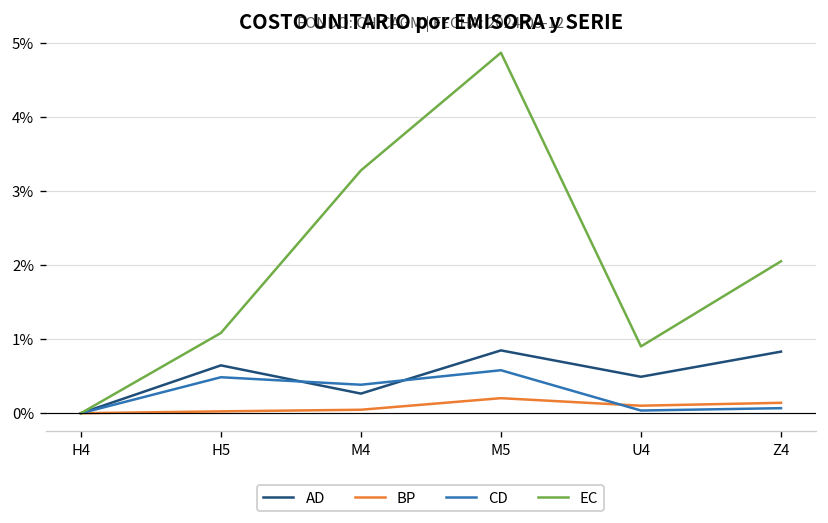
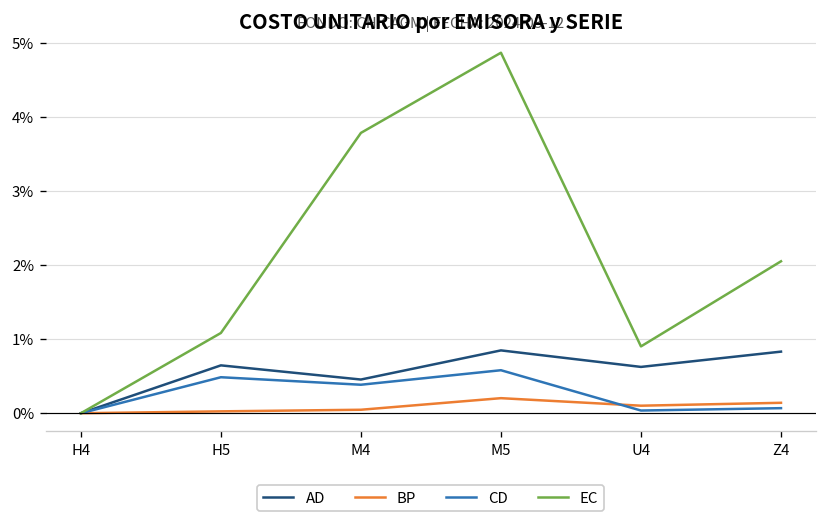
  {
    "AD": {
      "H5": "0.6%",
-     "M4": "0.3%",
+     "M4": "0.5%",
      "M5": "0.8%",
-     "U4": "0.5%",
+     "U4": "0.6%",
      "Z4": "0.8%"
    },
    "BP": {
      "H5": "0.0%",
      "M4": "0.0%",
      "M5": "0.2%",
      "U4": "0.1%",
      "Z4": "0.1%"
    },
    "CD": {
      "H5": "0.5%",
      "M4": "0.4%",
      "M5": "0.6%",
      "U4": "0.0%",
      "Z4": "0.1%"
    },
    "EC": {
      "H5": "1.1%",
-     "M4": "3.3%",
+     "M4": "3.8%",
      "U4": "0.9%",
      "Z4": "2.0%"
    }
  }
